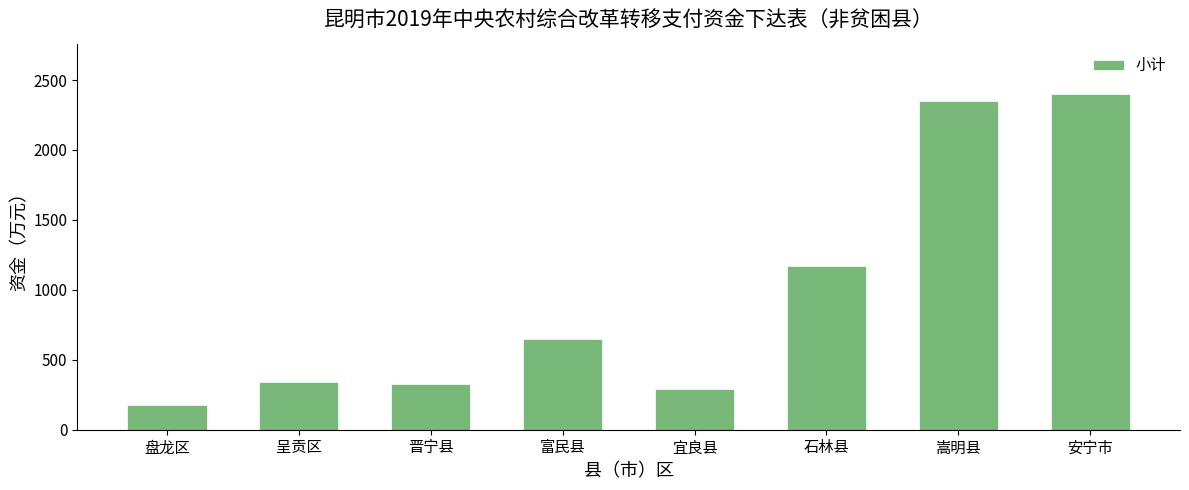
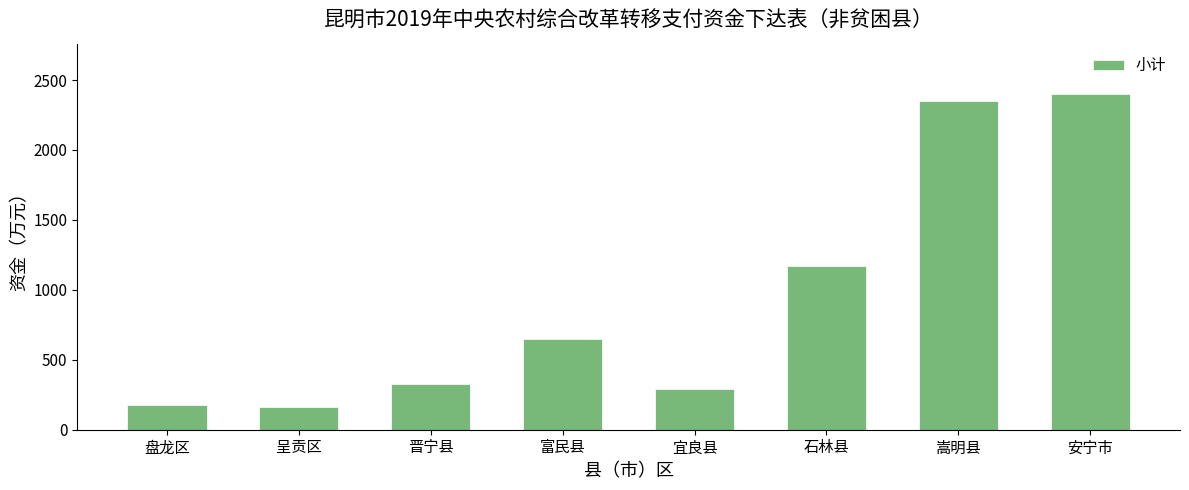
  {
    "盘龙区": 180,
-   "呈贡区": 340,
+   "呈贡区": 160,
    "晋宁县": 330,
    "富民县": 650,
    "宜良县": 290,
    "石林县": 1170,
    "嵩明县": 2350,
    "安宁市": 2400
  }
